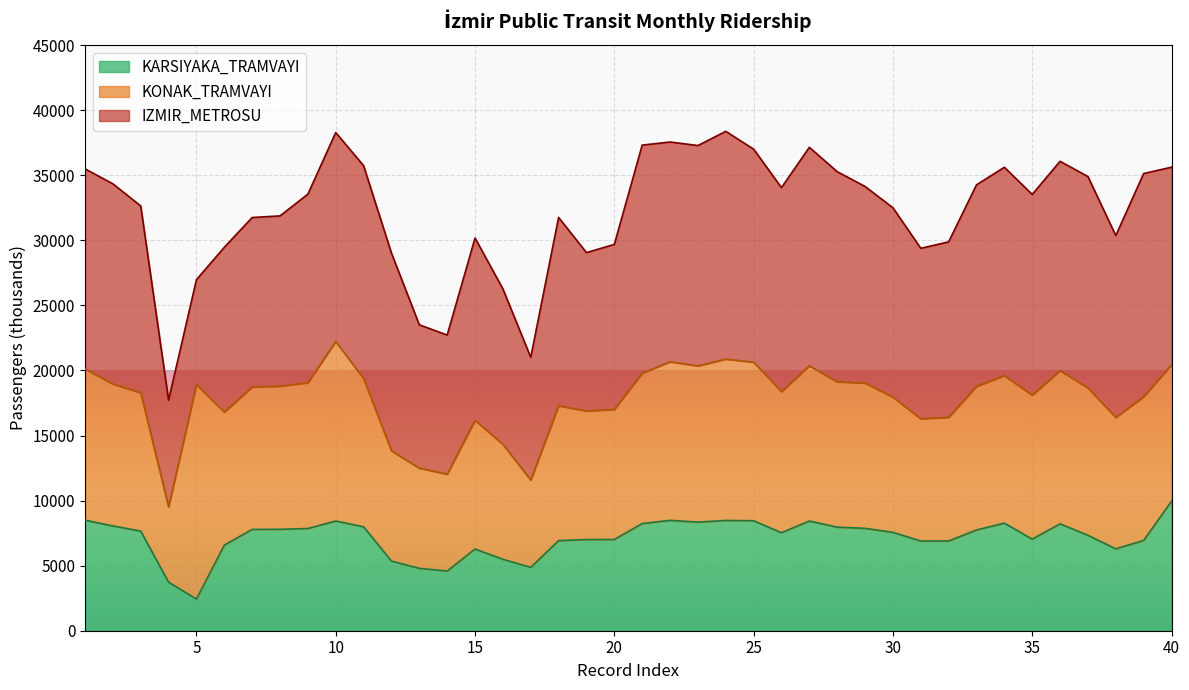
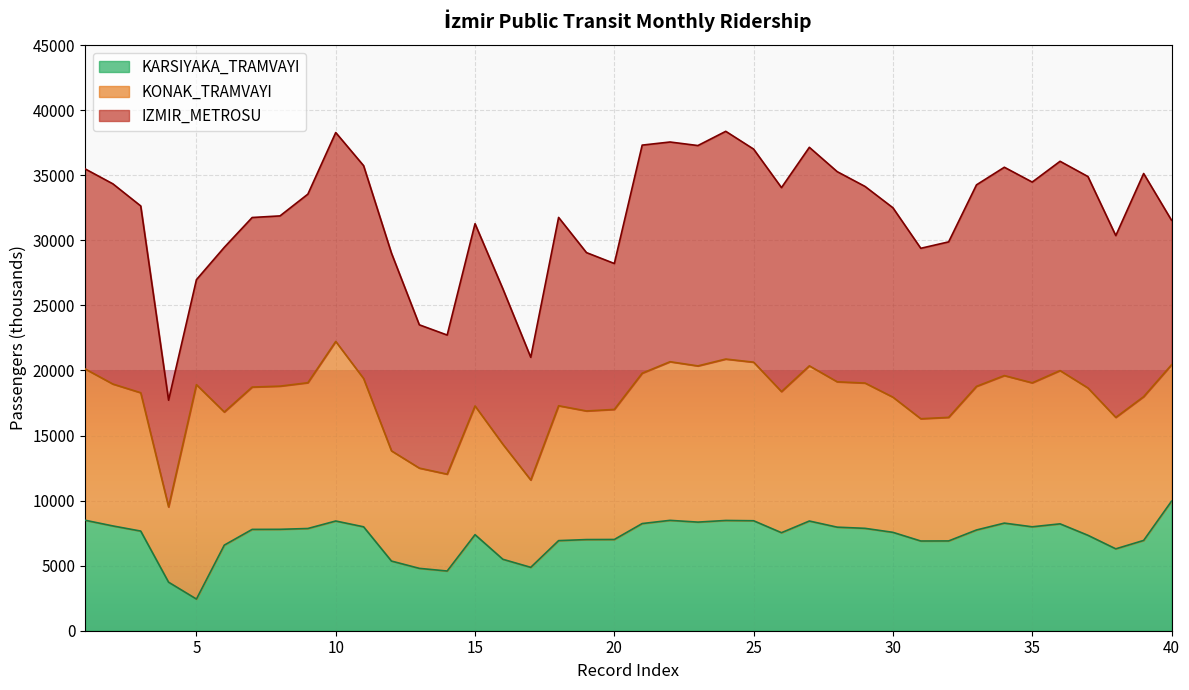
  {
    "KARSIYAKA_TRAMVAYI": {
      "5": 2400,
      "10": 8400,
-     "15": 6300,
+     "15": 7400,
      "20": 7000,
      "25": 8500,
      "30": 7600,
-     "35": 7000,
+     "35": 8000,
      "40": 10000
    },
    "KONAK_TRAMVAYI": {
      "5": 16500,
      "10": 13800,
      "15": 9900,
      "20": 10000,
      "25": 12200,
      "30": 10400,
      "35": 11100,
      "40": 10500
    },
    "IZMIR_METROSU": {
      "5": 8100,
      "10": 16100,
      "15": 14000,
-     "20": 12700,
+     "20": 11200,
      "25": 16400,
      "30": 14600,
      "35": 15400,
-     "40": 15200
+     "40": 11100
    }
  }
